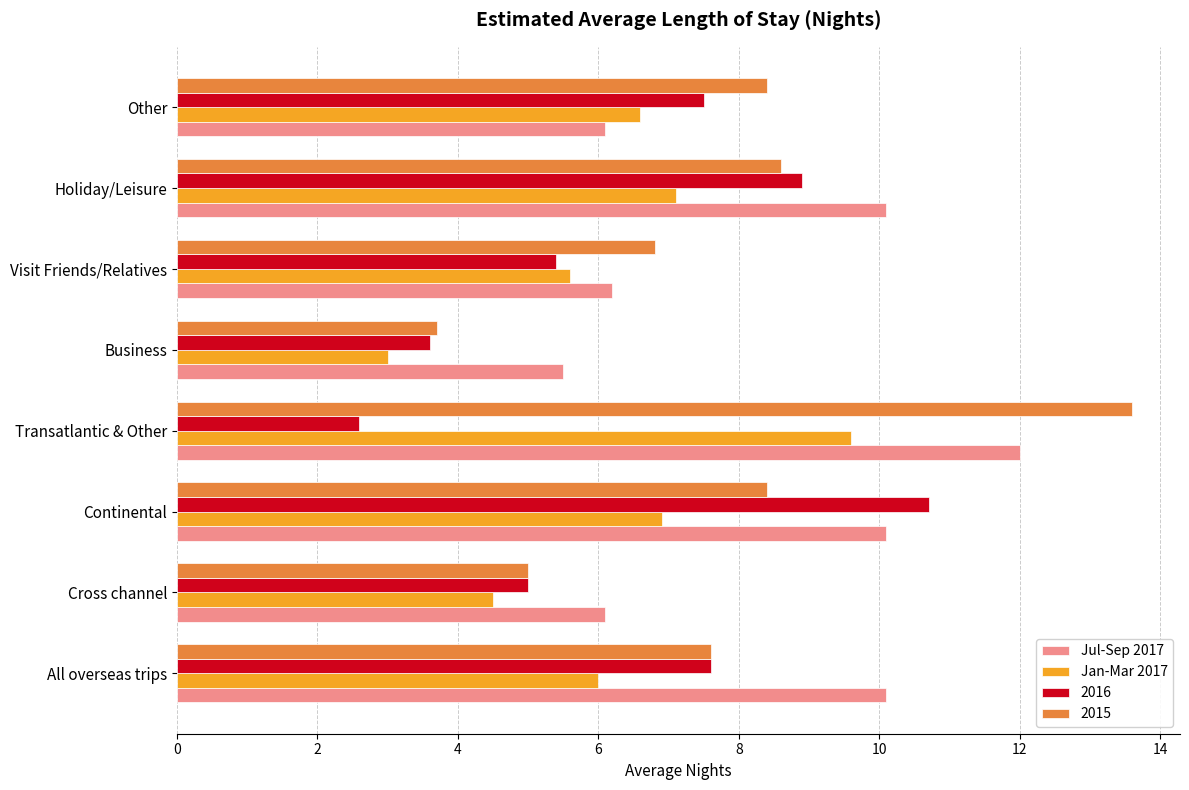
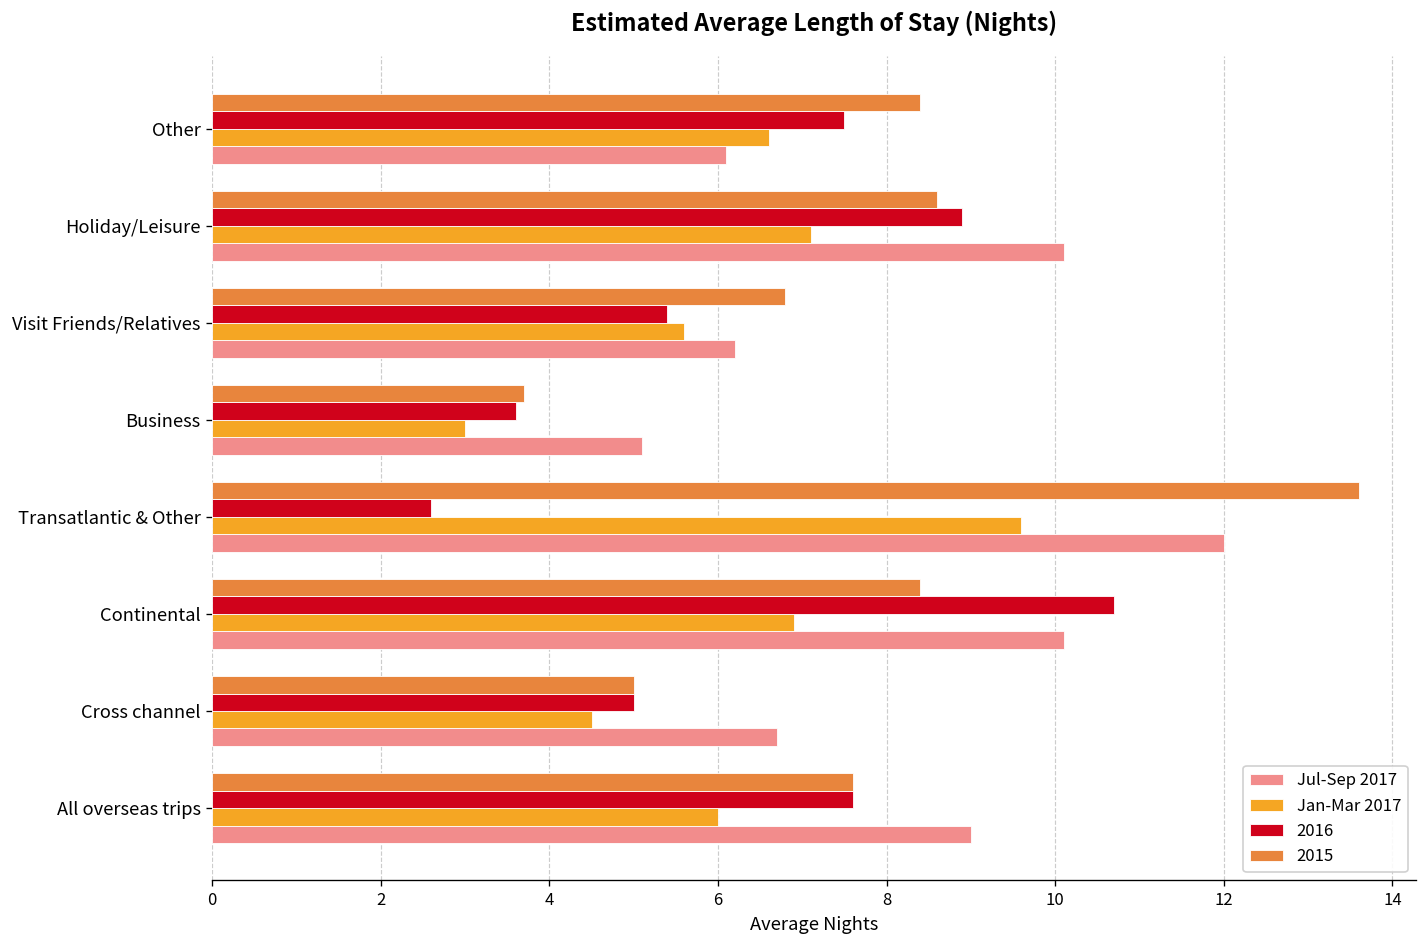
  {
    "Jul-Sep 2017": {
      "Other": 6.1,
      "Holiday/Leisure": 10.1,
      "Visit Friends/Relatives": 6.2,
-     "Business": 5.5,
+     "Business": 5.1,
      "Transatlantic & Other": 12.0,
      "Continental": 10.1,
-     "Cross channel": 6.1,
-     "All overseas trips": 10.1
+     "Cross channel": 6.7,
+     "All overseas trips": 9.0
    },
    "2016": {
      "Other": 7.5,
      "Holiday/Leisure": 8.9,
      "Visit Friends/Relatives": 5.4,
      "Business": 3.6,
      "Transatlantic & Other": 2.6,
      "Continental": 10.7,
      "Cross channel": 5.0,
      "All overseas trips": 7.6
    }
  }
